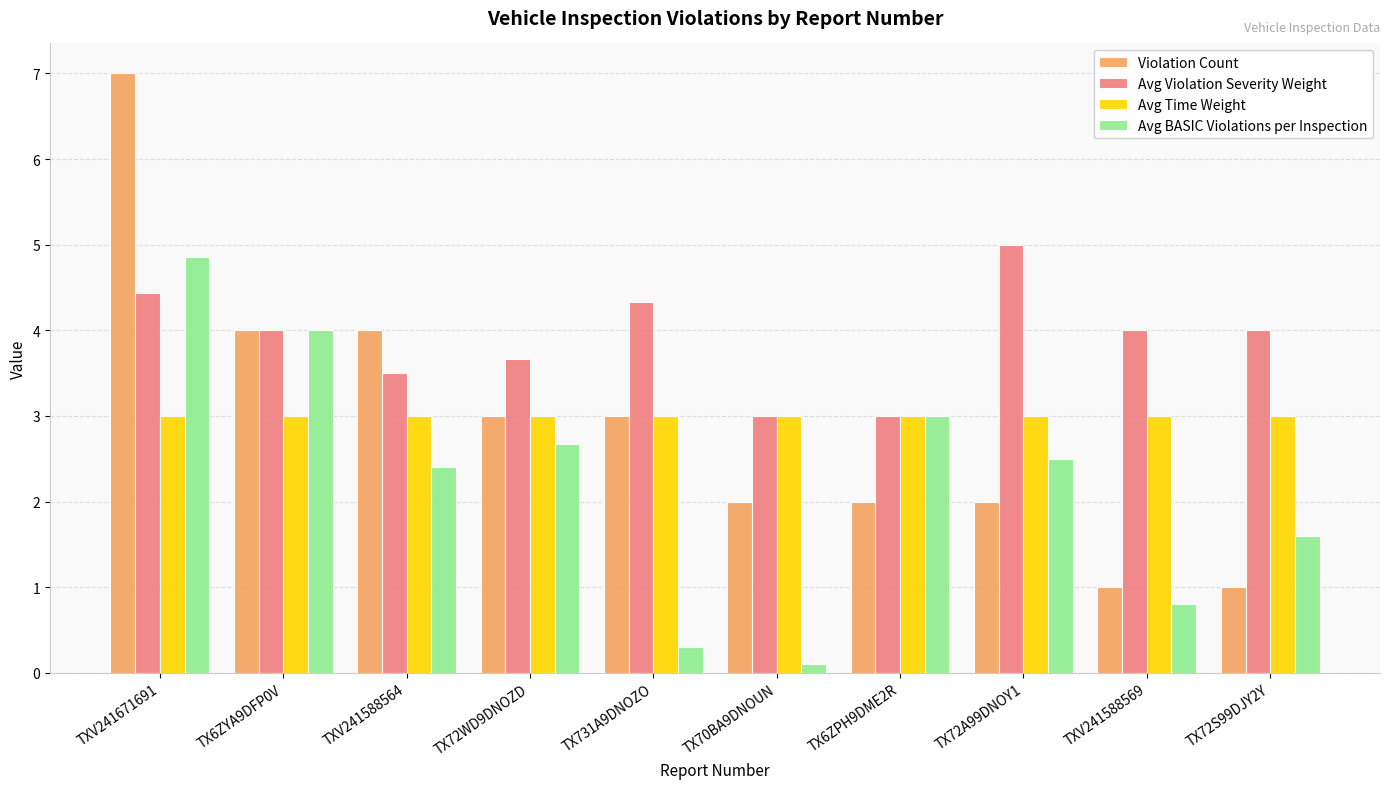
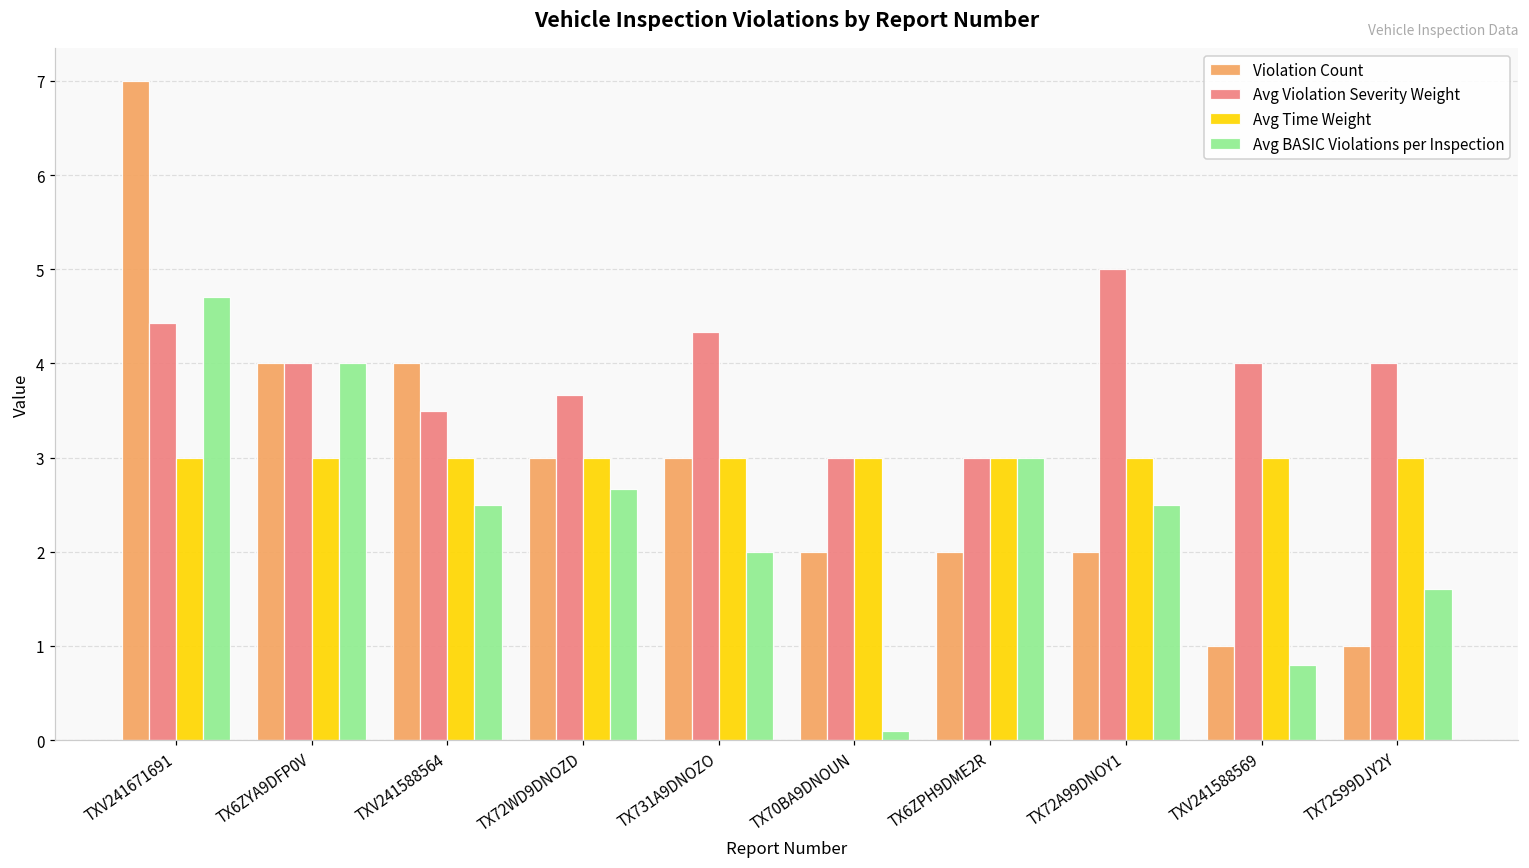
  {
    "Avg Time Weight": {
      "TXV241671691": 3.0,
      "TX6ZYA9DFP0V": 3.0,
      "TXV241588564": 3.0,
      "TX72WD9DNOZD": 3.0,
      "TX731A9DNOZO": 3.0,
      "TX70BA9DNOUN": 3.0,
      "TX6ZPH9DME2R": 3.0,
      "TX72A99DNOY1": 3.0,
      "TXV241588569": 3.0,
      "TX72S99DJY2Y": 3.0
    },
    "Avg BASIC Violations per Inspection": {
-     "TXV241671691": 4.9,
+     "TXV241671691": 4.7,
      "TX6ZYA9DFP0V": 4.0,
-     "TXV241588564": 2.4,
+     "TXV241588564": 2.5,
      "TX72WD9DNOZD": 2.7,
-     "TX731A9DNOZO": 0.3,
+     "TX731A9DNOZO": 2.0,
      "TX70BA9DNOUN": 0.1,
      "TX6ZPH9DME2R": 3.0,
      "TX72A99DNOY1": 2.5,
      "TXV241588569": 0.8,
      "TX72S99DJY2Y": 1.6
    }
  }
